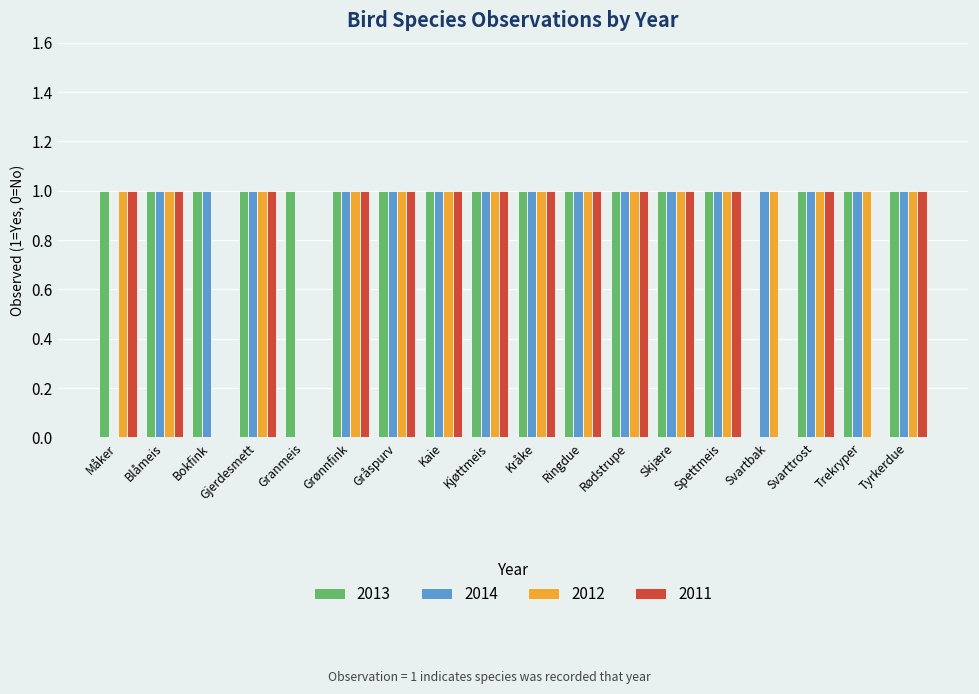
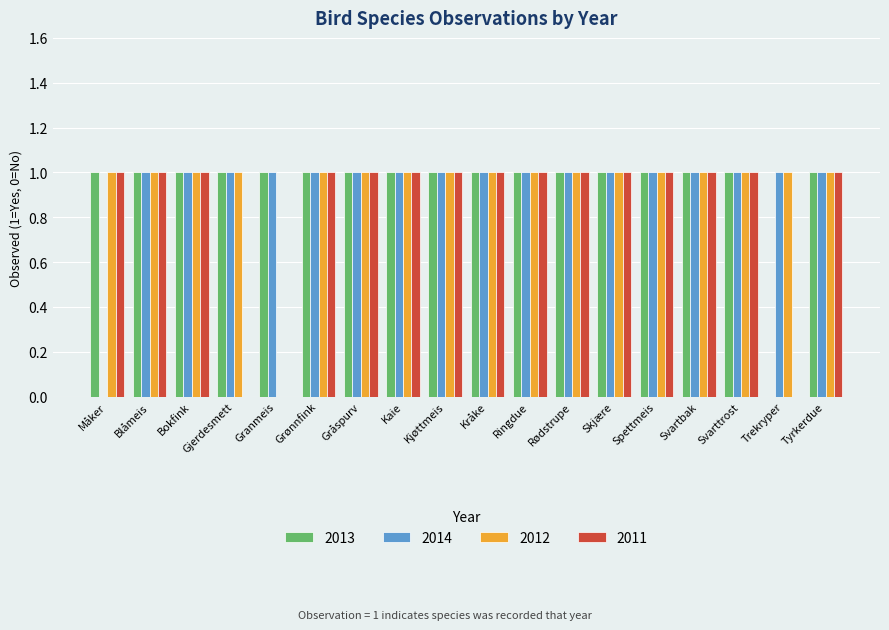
  {
    "2013": {
      "Måker": 1,
      "Blåmeis": 1,
      "Bokfink": 1,
      "Gjerdesmett": 1,
      "Granmeis": 1,
      "Grønnfink": 1,
      "Gråspurv": 1,
      "Kaie": 1,
      "Kjøttmeis": 1,
      "Kråke": 1,
      "Ringdue": 1,
      "Rødstrupe": 1,
      "Skjære": 1,
      "Spettmeis": 1,
-     "Svartbak": 0,
+     "Svartbak": 1,
      "Svarttrost": 1,
-     "Trekryper": 1,
+     "Trekryper": 0,
      "Tyrkerdue": 1
    },
    "2014": {
      "Måker": 0,
      "Blåmeis": 1,
      "Bokfink": 1,
      "Gjerdesmett": 1,
-     "Granmeis": 0,
+     "Granmeis": 1,
      "Grønnfink": 1,
      "Gråspurv": 1,
      "Kaie": 1,
      "Kjøttmeis": 1,
      "Kråke": 1,
      "Ringdue": 1,
      "Rødstrupe": 1,
      "Skjære": 1,
      "Spettmeis": 1,
      "Svartbak": 1,
      "Svarttrost": 1,
      "Trekryper": 1,
      "Tyrkerdue": 1
    },
    "2012": {
      "Måker": 1,
      "Blåmeis": 1,
-     "Bokfink": 0,
+     "Bokfink": 1,
      "Gjerdesmett": 1,
      "Granmeis": 0,
      "Grønnfink": 1,
      "Gråspurv": 1,
      "Kaie": 1,
      "Kjøttmeis": 1,
      "Kråke": 1,
      "Ringdue": 1,
      "Rødstrupe": 1,
      "Skjære": 1,
      "Spettmeis": 1,
      "Svartbak": 1,
      "Svarttrost": 1,
      "Trekryper": 1,
      "Tyrkerdue": 1
    },
    "2011": {
      "Måker": 1,
      "Blåmeis": 1,
-     "Bokfink": 0,
-     "Gjerdesmett": 1,
+     "Bokfink": 1,
+     "Gjerdesmett": 0,
      "Granmeis": 0,
      "Grønnfink": 1,
      "Gråspurv": 1,
      "Kaie": 1,
      "Kjøttmeis": 1,
      "Kråke": 1,
      "Ringdue": 1,
      "Rødstrupe": 1,
      "Skjære": 1,
      "Spettmeis": 1,
-     "Svartbak": 0,
+     "Svartbak": 1,
      "Svarttrost": 1,
      "Trekryper": 0,
      "Tyrkerdue": 1
    }
  }
